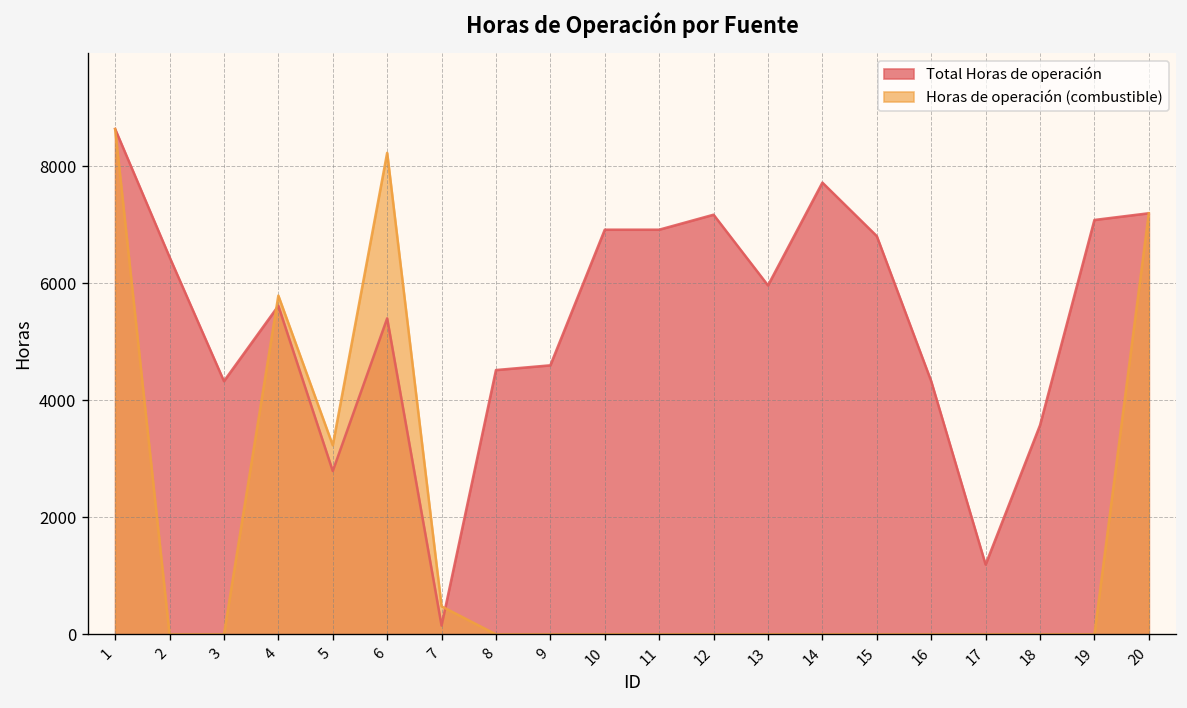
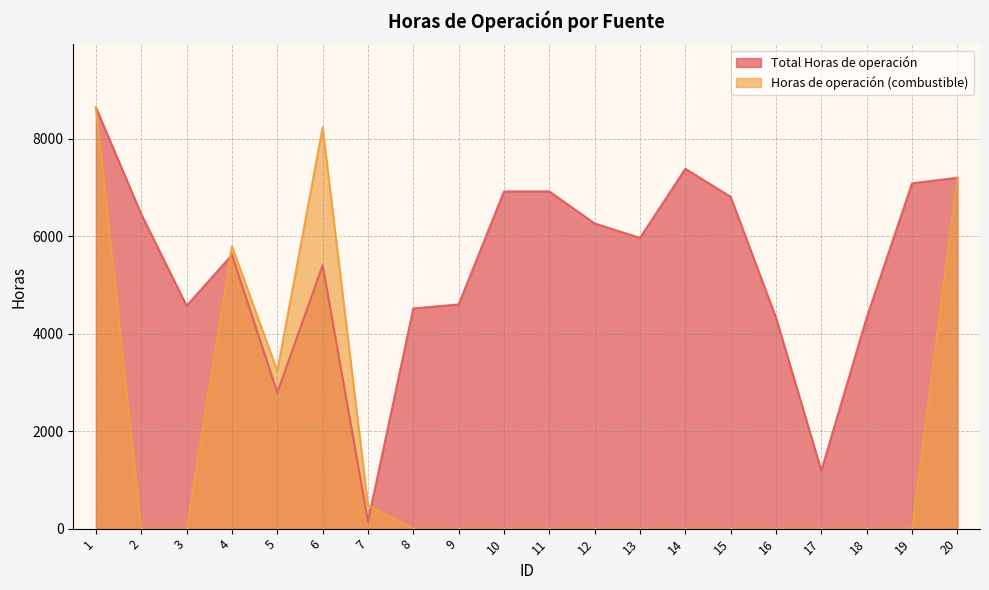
  {
    "Total Horas de operación": {
      "2": 6500,
-     "3": 4300,
+     "3": 4600,
      "4": 5600,
      "5": 2800,
      "6": 5400,
      "7": 200,
      "8": 4500,
      "9": 4600,
      "10": 6900,
      "11": 6900,
-     "12": 7200,
+     "12": 6300,
      "13": 6000,
-     "14": 7700,
+     "14": 7400,
      "15": 6800,
      "16": 4300,
      "17": 1200,
-     "18": 3600,
+     "18": 4300,
      "19": 7100
    },
    "Horas de operación (combustible)": {
      "2": 0,
      "3": 0,
      "4": 5800,
      "5": 3200,
      "6": 8200,
      "7": 500,
      "8": 0,
      "9": 0,
      "10": 0,
      "11": 0,
      "12": 0,
      "13": 0,
      "14": 0,
      "15": 0,
      "16": 0,
      "17": 0,
      "18": 0,
      "19": 0
    }
  }
